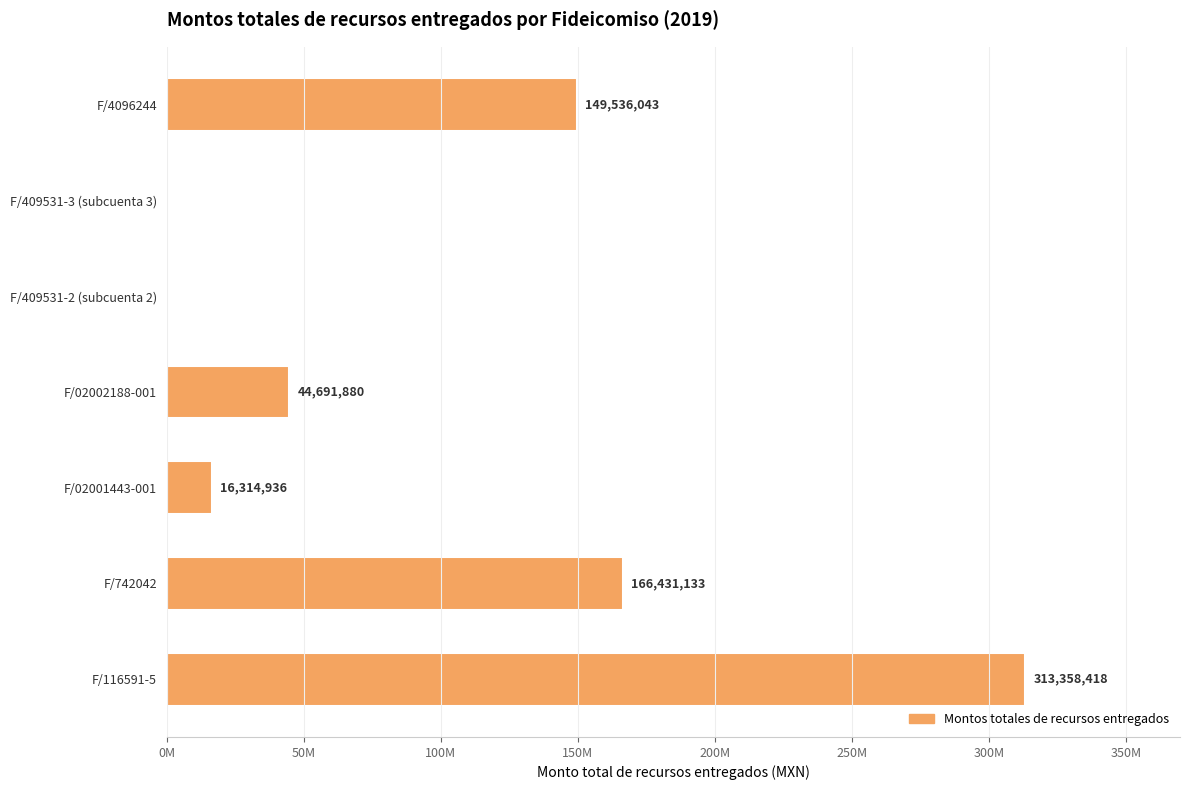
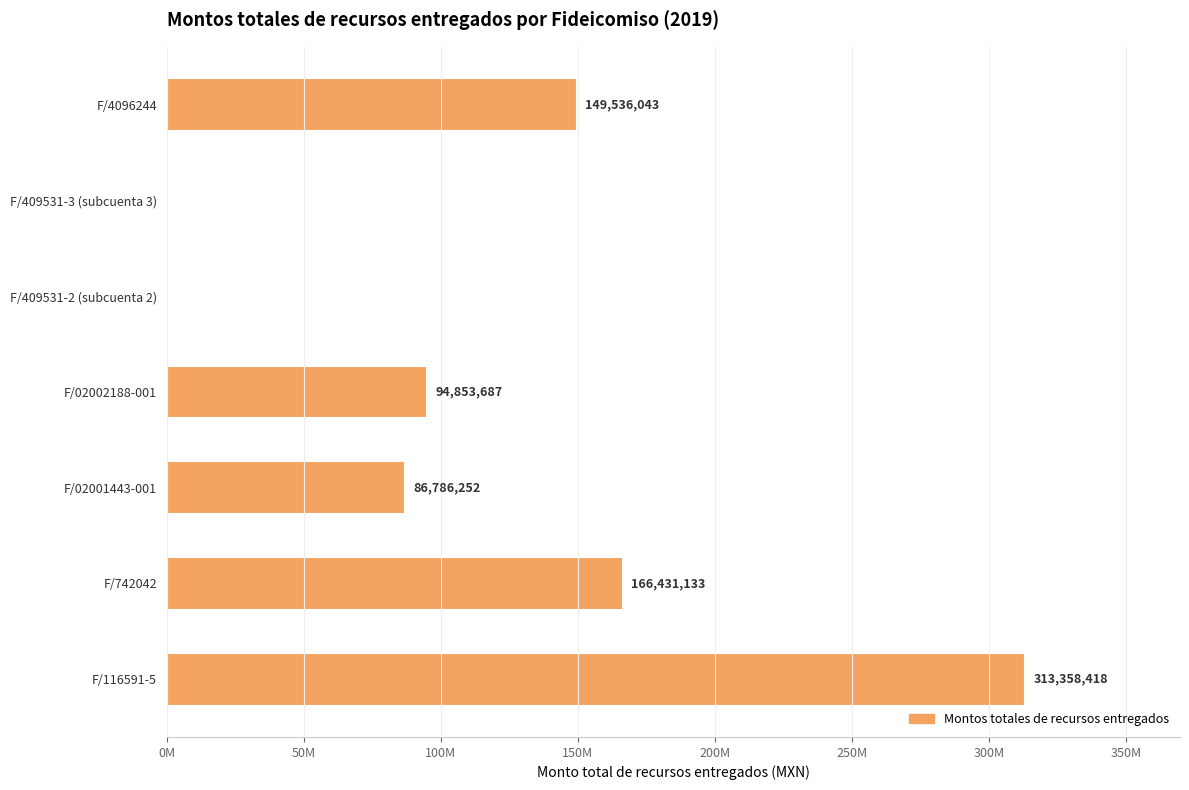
  {
    "F/4096244": "149,536,043",
-   "F/02002188-001": "44,691,880",
-   "F/02001443-001": "16,314,936",
+   "F/02002188-001": "94,853,687",
+   "F/02001443-001": "86,786,252",
    "F/742042": "166,431,133",
    "F/116591-5": "313,358,418"
  }
